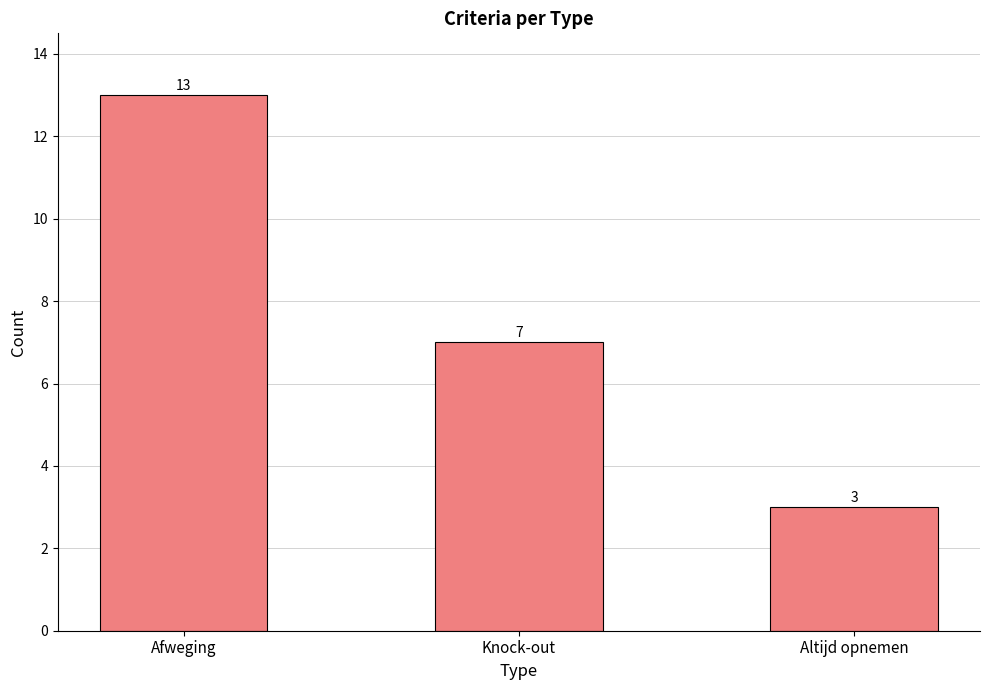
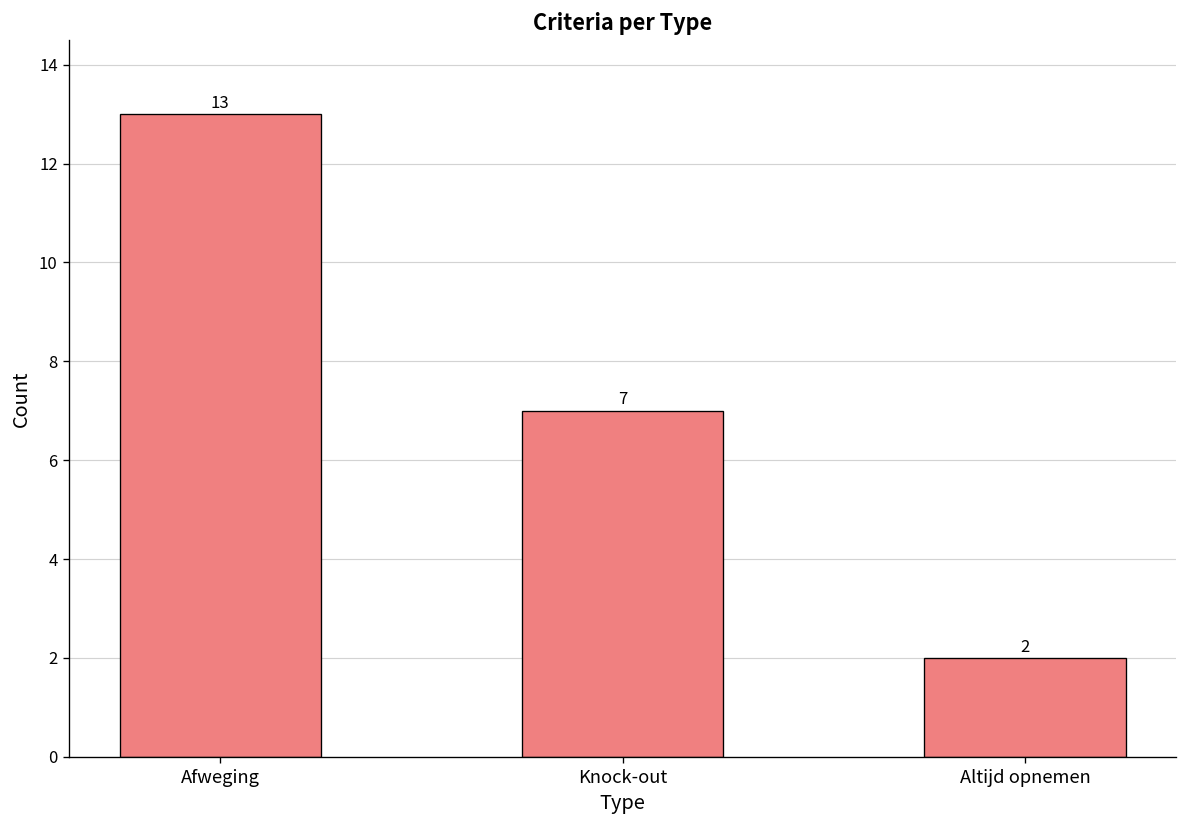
  {
    "Afweging": 13,
    "Knock-out": 7,
-   "Altijd opnemen": 3
+   "Altijd opnemen": 2
  }
